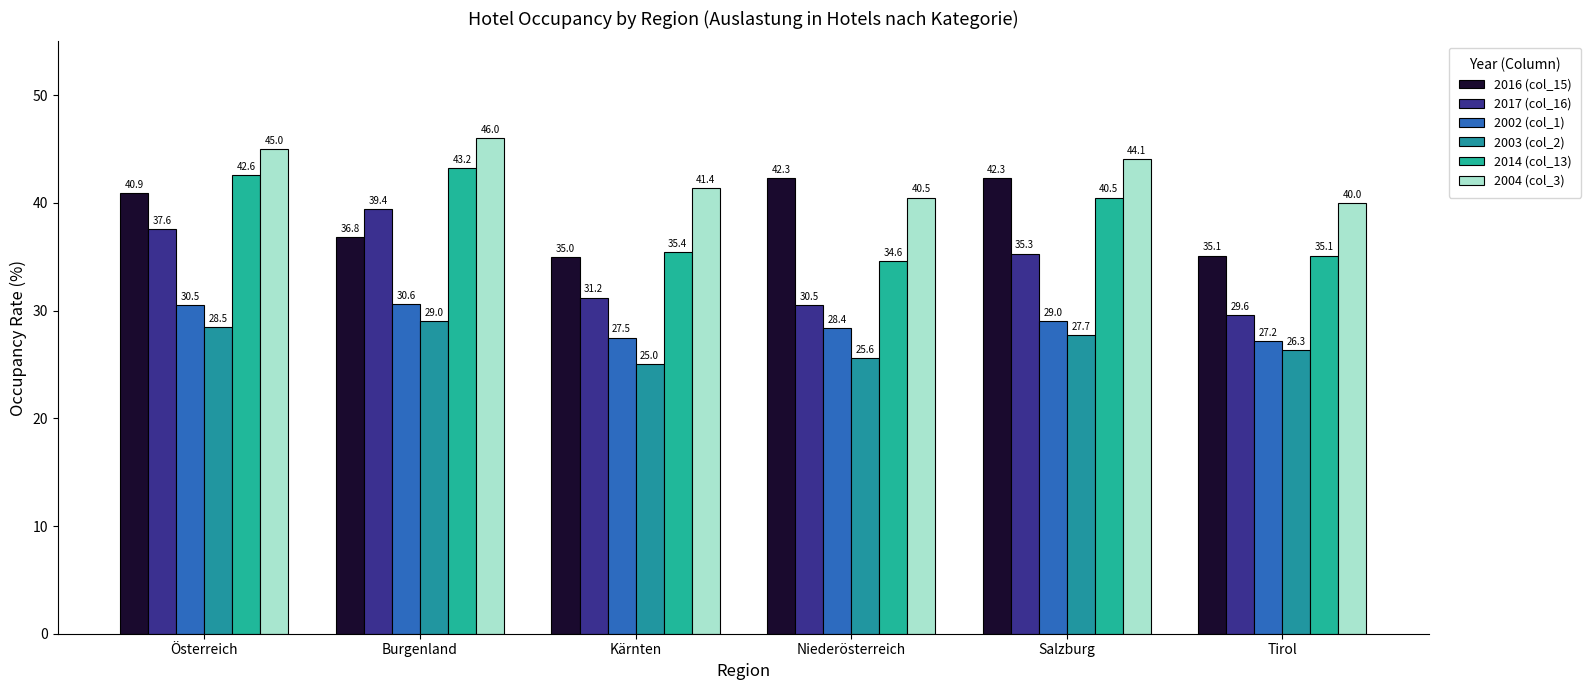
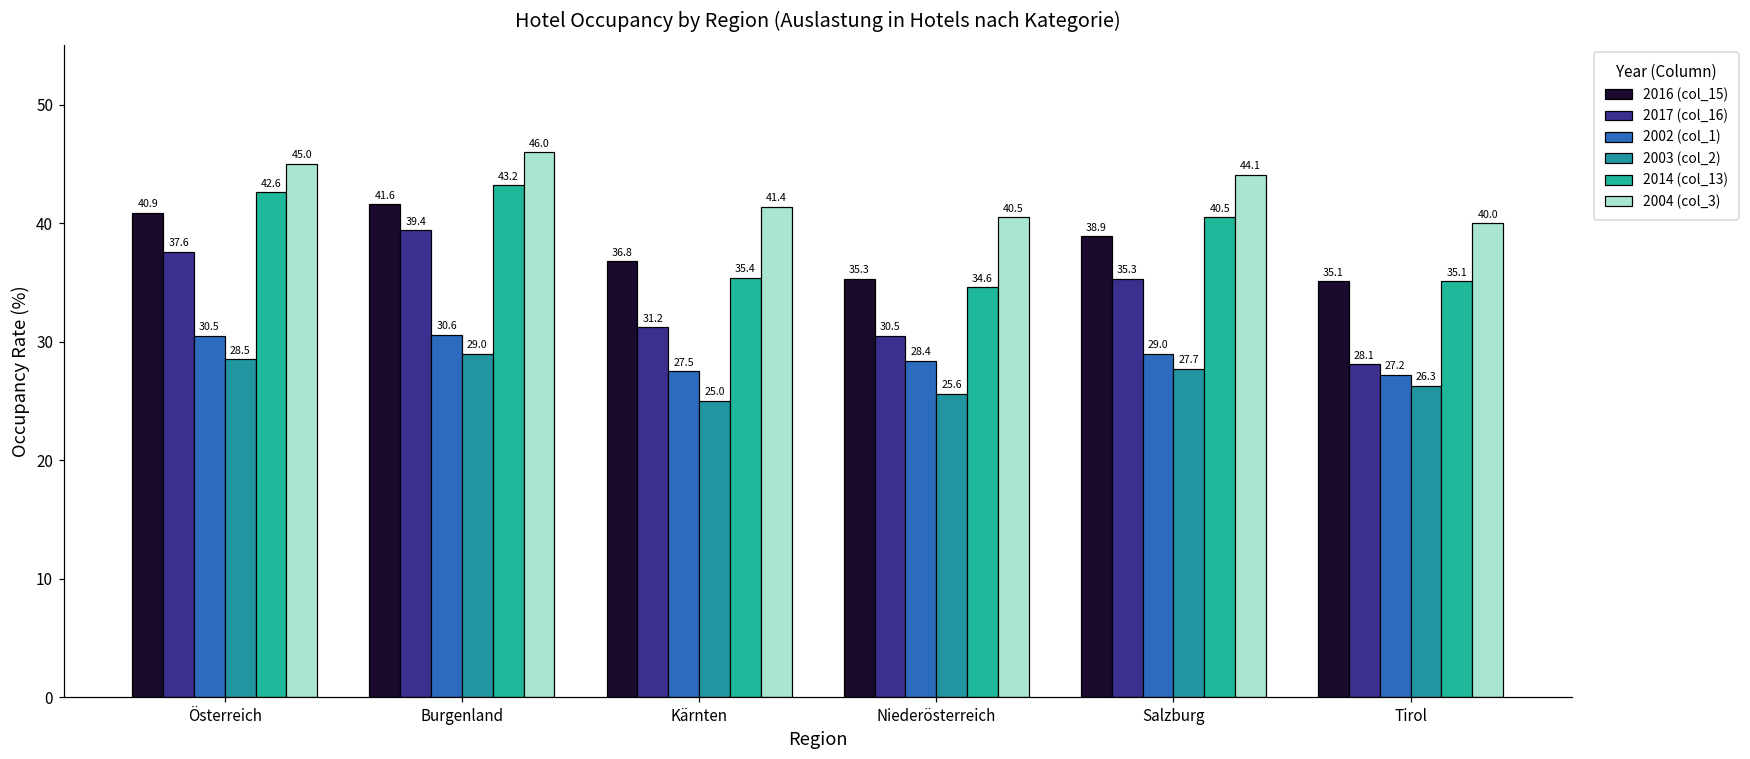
  {
    "2016 (col_15)": {
      "Österreich": 40.9,
-     "Burgenland": 36.8,
-     "Kärnten": 35.0,
-     "Niederösterreich": 42.3,
-     "Salzburg": 42.3,
+     "Burgenland": 41.6,
+     "Kärnten": 36.8,
+     "Niederösterreich": 35.3,
+     "Salzburg": 38.9,
      "Tirol": 35.1
    },
    "2017 (col_16)": {
      "Österreich": 37.6,
      "Burgenland": 39.4,
      "Kärnten": 31.2,
      "Niederösterreich": 30.5,
      "Salzburg": 35.3,
-     "Tirol": 29.6
+     "Tirol": 28.1
    },
    "2004 (col_3)": {
      "Österreich": 45.0,
      "Burgenland": 46.0,
      "Kärnten": 41.4,
      "Niederösterreich": 40.5,
      "Salzburg": 44.1,
      "Tirol": 40.0
    }
  }
